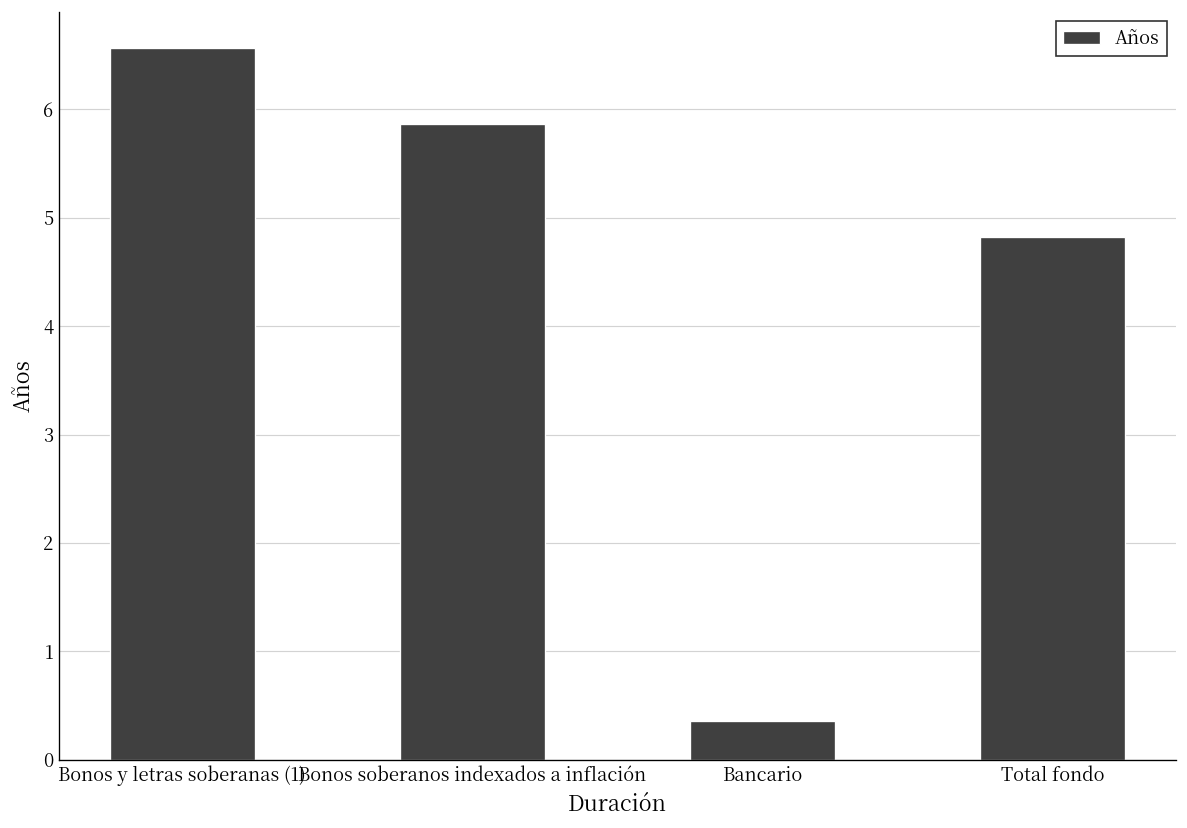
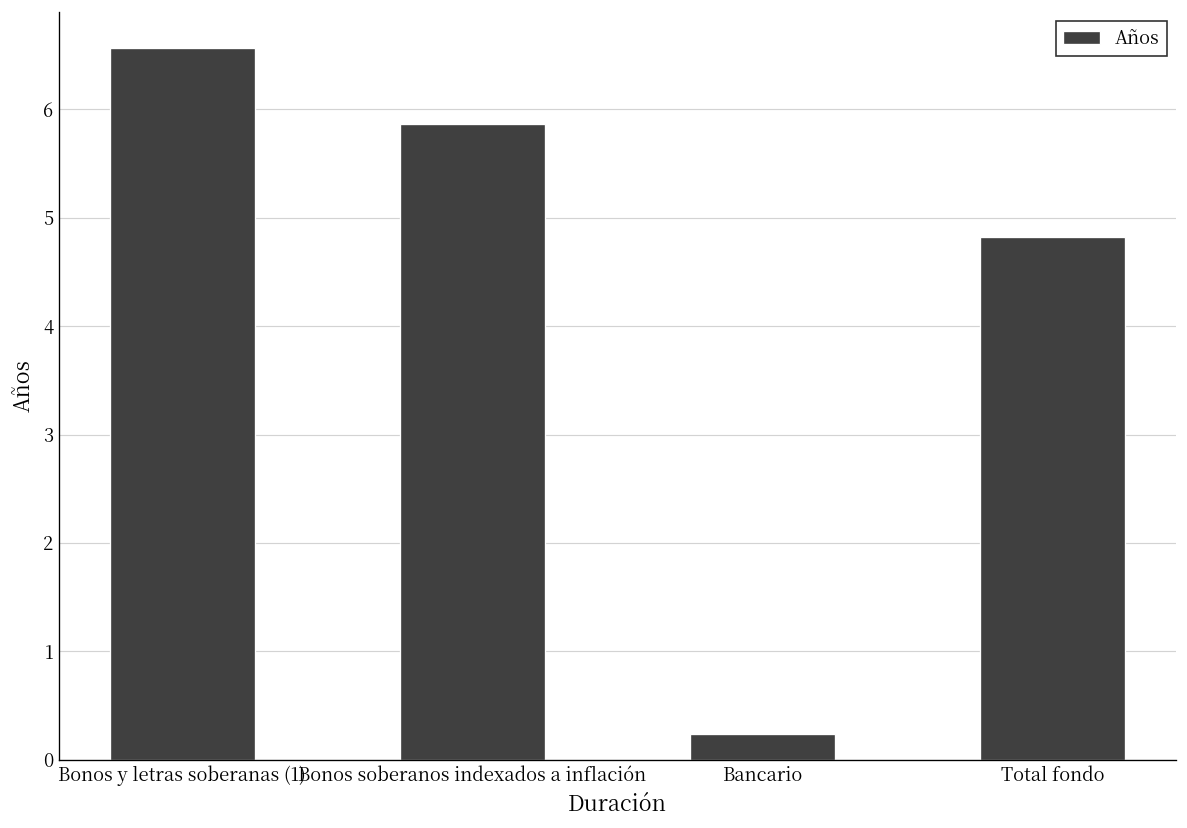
  {
    "Bonos y letras soberanas (1)": 6.6,
    "Bonos soberanos indexados a inflación": 5.9,
-   "Bancario": 0.4,
+   "Bancario": 0.2,
    "Total fondo": 4.8
  }
